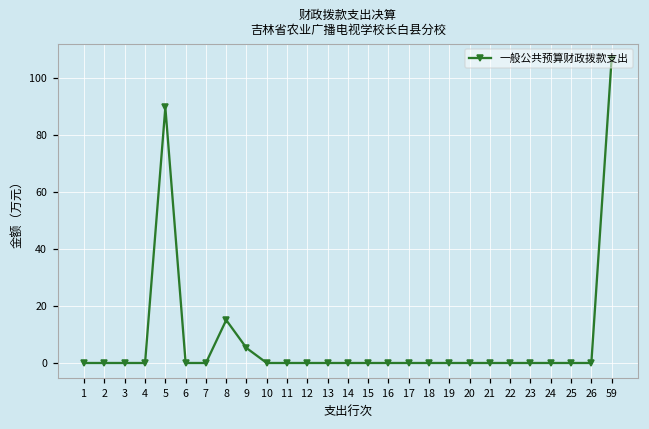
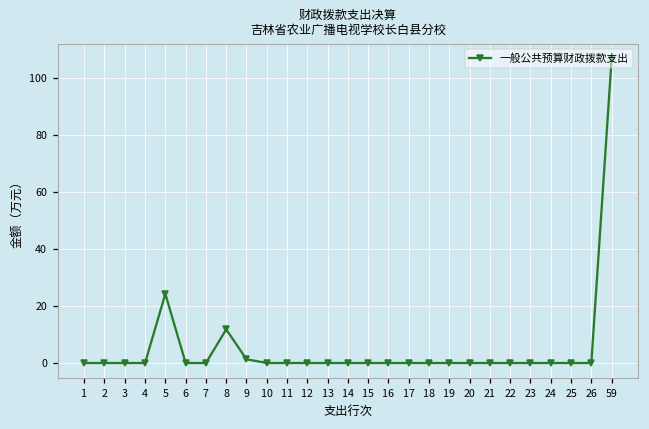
  {
    "1": 0,
    "2": 0,
    "3": 0,
    "4": 0,
-   "5": 90,
+   "5": 24,
    "6": 0,
    "7": 0,
-   "8": 15,
-   "9": 5,
+   "8": 12,
+   "9": 1,
    "10": 0,
    "11": 0,
    "12": 0,
    "13": 0,
    "14": 0,
    "15": 0,
    "16": 0,
    "17": 0,
    "18": 0,
    "19": 0,
    "20": 0,
    "21": 0,
    "22": 0,
    "23": 0,
    "24": 0,
    "25": 0,
    "26": 0
  }
